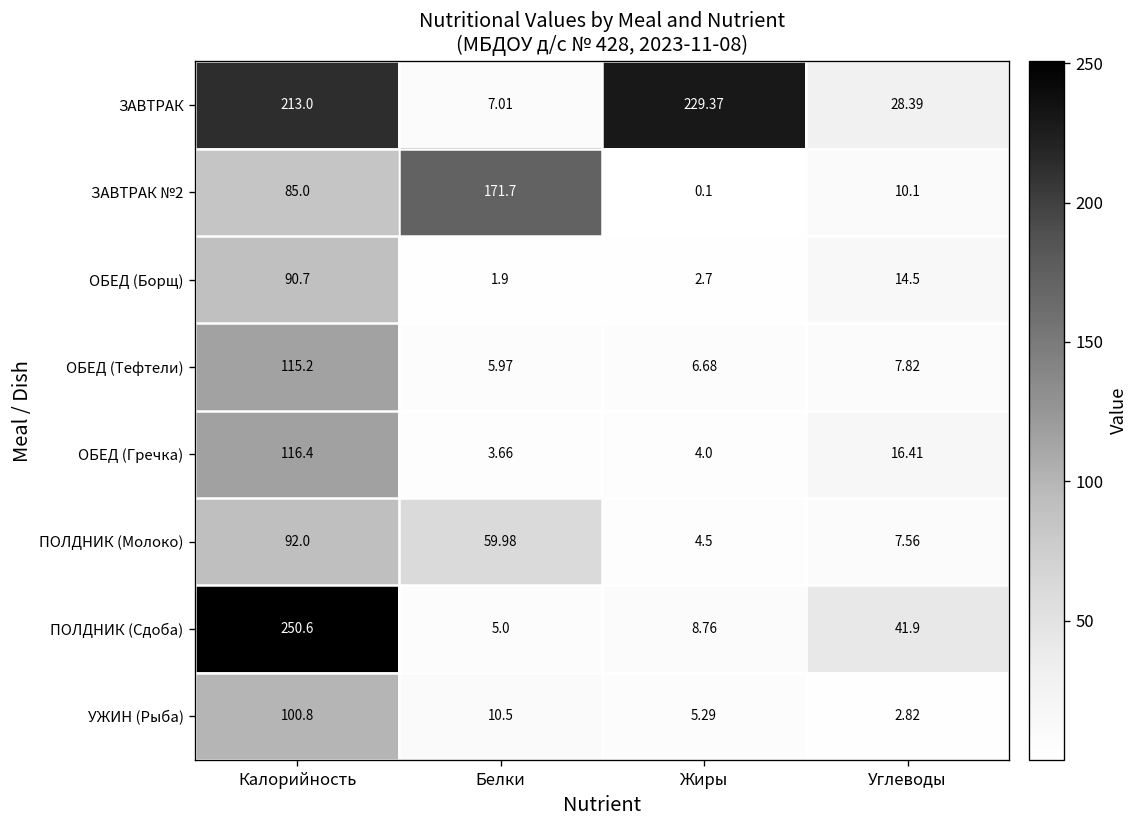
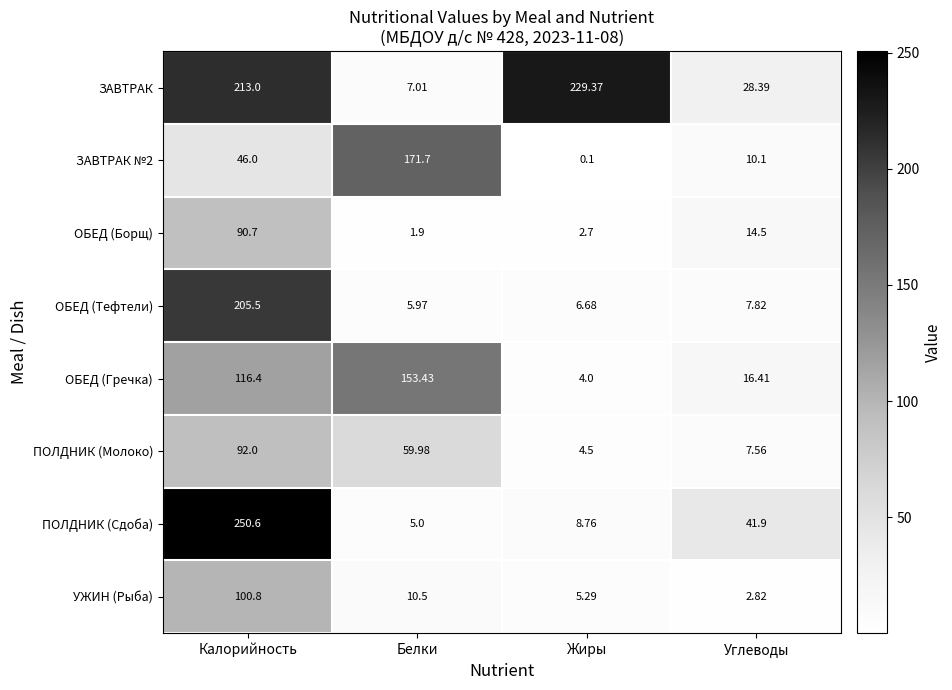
  {
    "ЗАВТРАК": {
      "Калорийность": 213.0,
      "Белки": 7.01,
      "Жиры": 229.37,
      "Углеводы": 28.39
    },
    "ЗАВТРАК №2": {
-     "Калорийность": 85.0,
+     "Калорийность": 46.0,
      "Белки": 171.7,
      "Жиры": 0.1,
      "Углеводы": 10.1
    },
    "ОБЕД (Борщ)": {
      "Калорийность": 90.7,
      "Белки": 1.9,
      "Жиры": 2.7,
      "Углеводы": 14.5
    },
    "ОБЕД (Тефтели)": {
-     "Калорийность": 115.2,
+     "Калорийность": 205.5,
      "Белки": 5.97,
      "Жиры": 6.68,
      "Углеводы": 7.82
    },
    "ОБЕД (Гречка)": {
      "Калорийность": 116.4,
-     "Белки": 3.66,
+     "Белки": 153.43,
      "Жиры": 4.0,
      "Углеводы": 16.41
    },
    "ПОЛДНИК (Молоко)": {
      "Калорийность": 92.0,
      "Белки": 59.98,
      "Жиры": 4.5,
      "Углеводы": 7.56
    },
    "ПОЛДНИК (Сдоба)": {
      "Калорийность": 250.6,
      "Белки": 5.0,
      "Жиры": 8.76,
      "Углеводы": 41.9
    },
    "УЖИН (Рыба)": {
      "Калорийность": 100.8,
      "Белки": 10.5,
      "Жиры": 5.29,
      "Углеводы": 2.82
    }
  }
